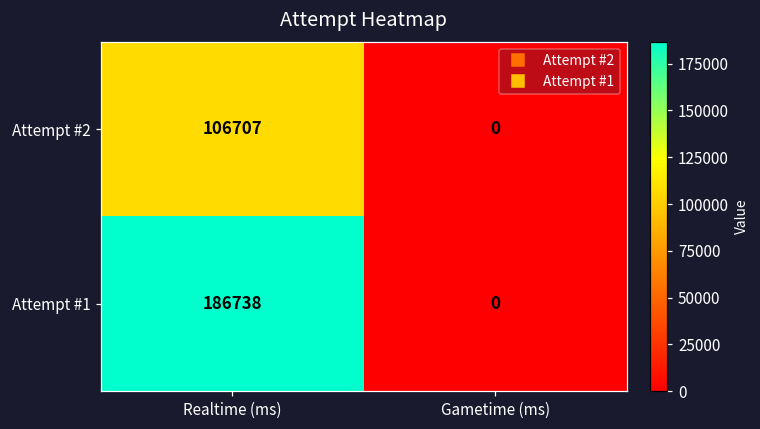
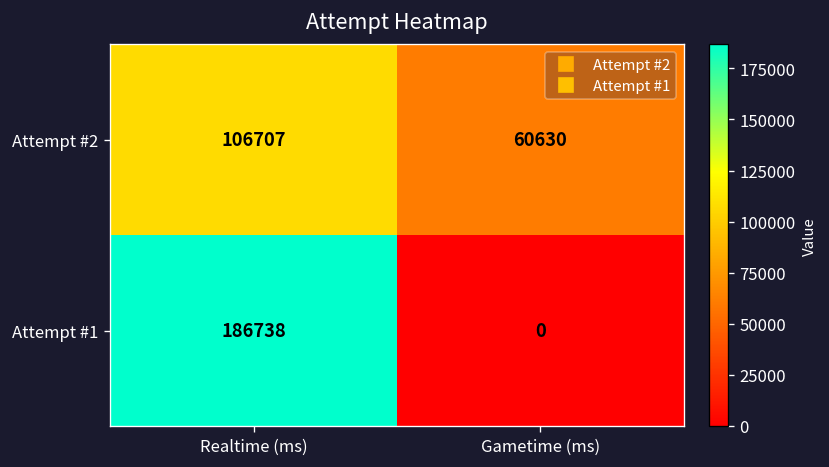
  {
    "Attempt #2": {
      "Realtime (ms)": 106707,
-     "Gametime (ms)": 0
+     "Gametime (ms)": 60630
    },
    "Attempt #1": {
      "Realtime (ms)": 186738,
      "Gametime (ms)": 0
    }
  }
